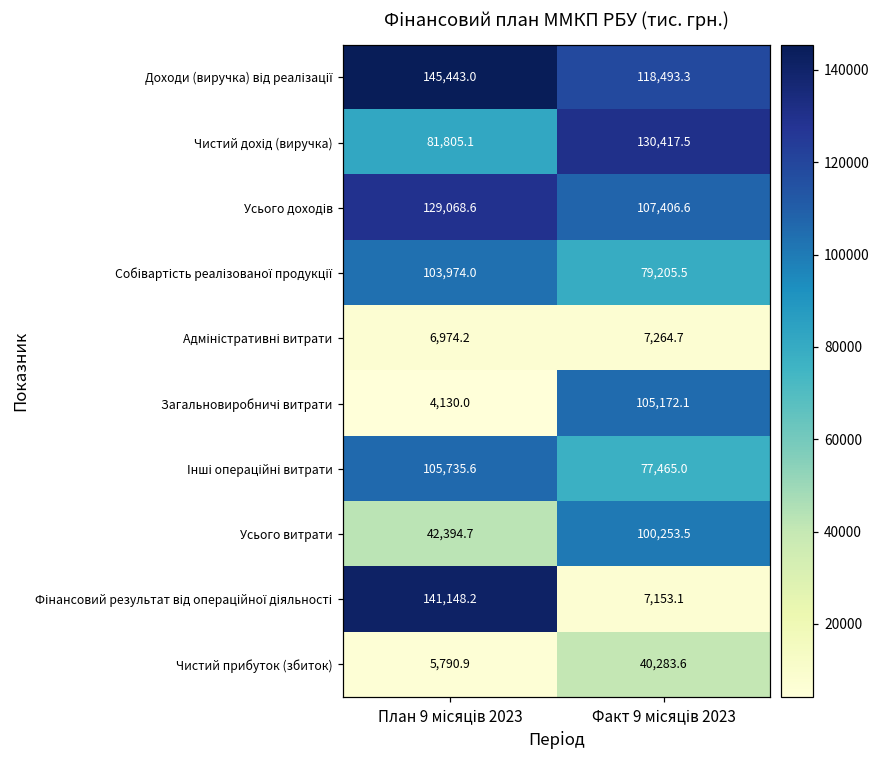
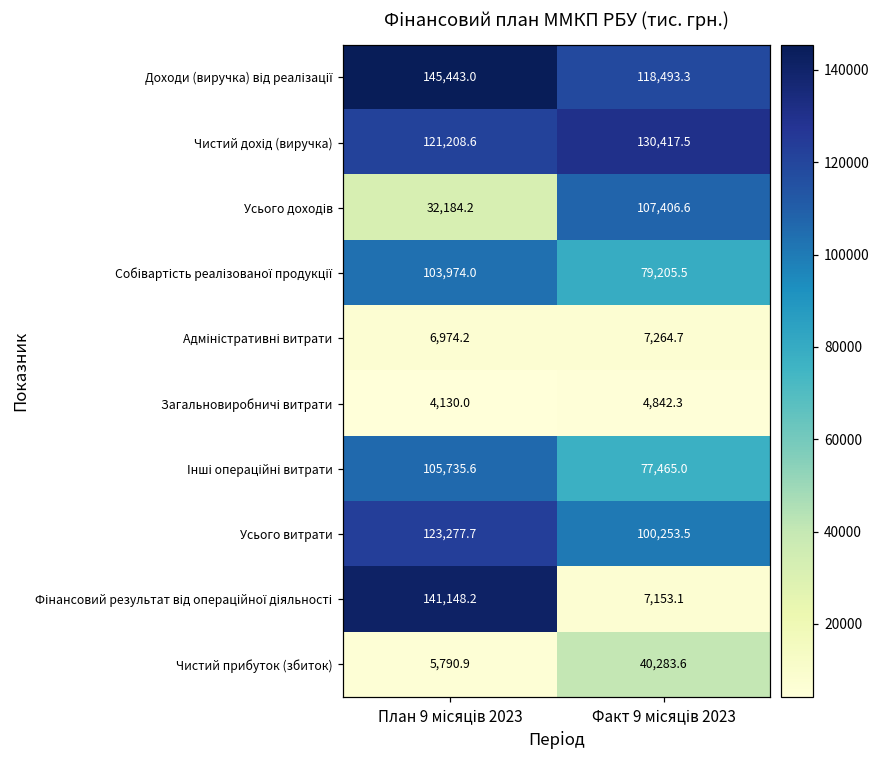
  {
    "Доходи (виручка) від реалізації": {
      "План 9 місяців 2023": "145,443.0",
      "Факт 9 місяців 2023": "118,493.3"
    },
    "Чистий дохід (виручка)": {
-     "План 9 місяців 2023": "81,805.1",
+     "План 9 місяців 2023": "121,208.6",
      "Факт 9 місяців 2023": "130,417.5"
    },
    "Усього доходів": {
-     "План 9 місяців 2023": "129,068.6",
+     "План 9 місяців 2023": "32,184.2",
      "Факт 9 місяців 2023": "107,406.6"
    },
    "Собівартість реалізованої продукції": {
      "План 9 місяців 2023": "103,974.0",
      "Факт 9 місяців 2023": "79,205.5"
    },
    "Адміністративні витрати": {
      "План 9 місяців 2023": "6,974.2",
      "Факт 9 місяців 2023": "7,264.7"
    },
    "Загальновиробничі витрати": {
      "План 9 місяців 2023": "4,130.0",
-     "Факт 9 місяців 2023": "105,172.1"
+     "Факт 9 місяців 2023": "4,842.3"
    },
    "Інші операційні витрати": {
      "План 9 місяців 2023": "105,735.6",
      "Факт 9 місяців 2023": "77,465.0"
    },
    "Усього витрати": {
-     "План 9 місяців 2023": "42,394.7",
+     "План 9 місяців 2023": "123,277.7",
      "Факт 9 місяців 2023": "100,253.5"
    },
    "Фінансовий результат від операційної діяльності": {
      "План 9 місяців 2023": "141,148.2",
      "Факт 9 місяців 2023": "7,153.1"
    },
    "Чистий прибуток (збиток)": {
      "План 9 місяців 2023": "5,790.9",
      "Факт 9 місяців 2023": "40,283.6"
    }
  }
